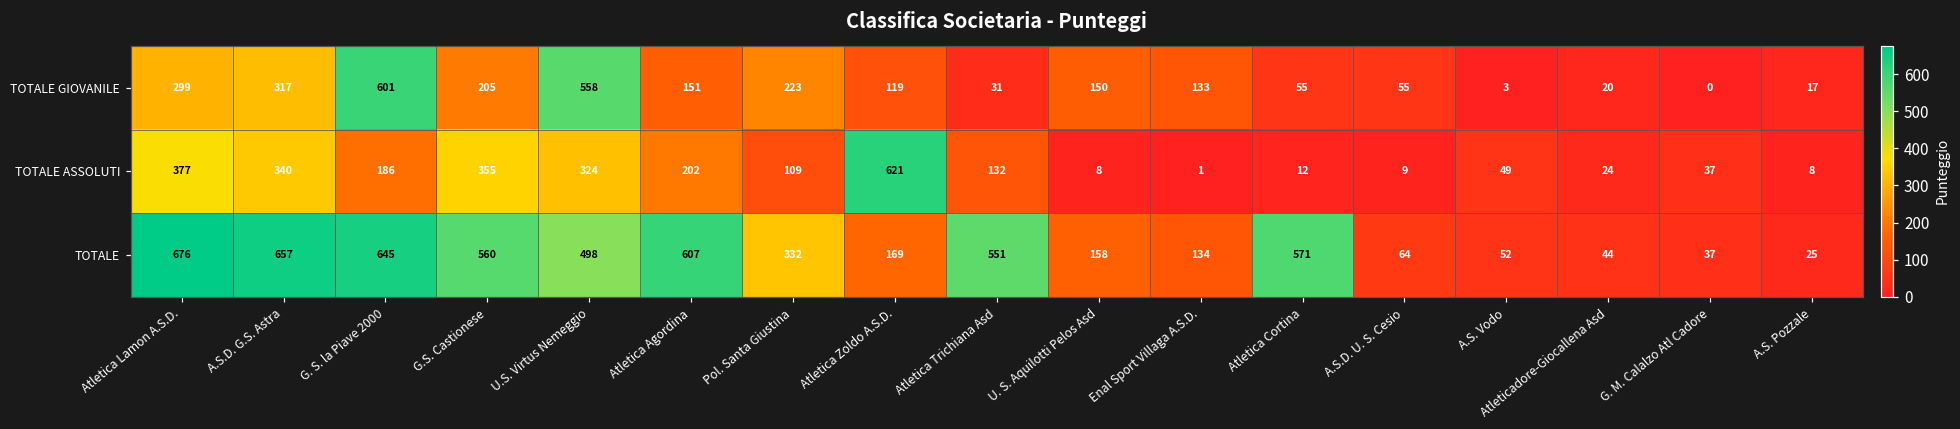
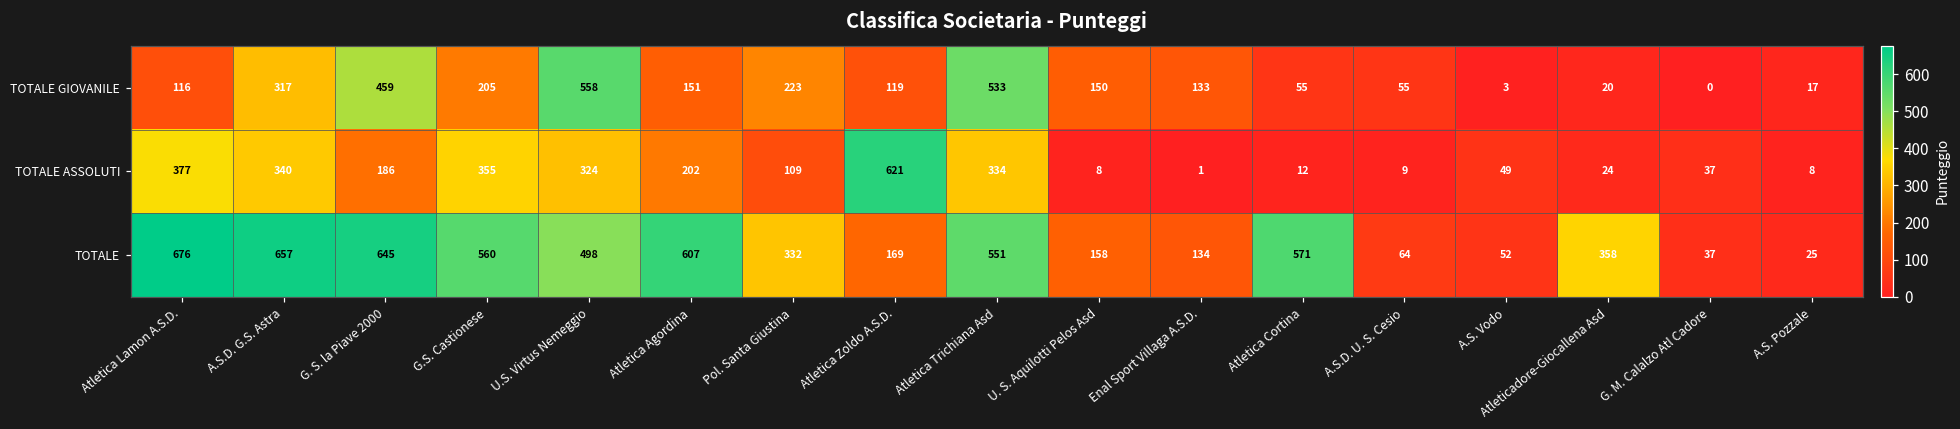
  {
    "TOTALE GIOVANILE": {
-     "Atletica Lamon A.S.D.": 299,
+     "Atletica Lamon A.S.D.": 116,
      "A.S.D. G.S. Astra": 317,
-     "G. S. la Piave 2000": 601,
+     "G. S. la Piave 2000": 459,
      "G.S. Castionese": 205,
      "U.S. Virtus Nemeggio": 558,
      "Atletica Agordina": 151,
      "Pol. Santa Giustina": 223,
      "Atletica Zoldo A.S.D.": 119,
-     "Atletica Trichiana Asd": 31,
+     "Atletica Trichiana Asd": 533,
      "U. S. Aquilotti Pelos Asd": 150,
      "Enal Sport Villaga A.S.D.": 133,
      "Atletica Cortina": 55,
      "A.S.D. U. S. Cesio": 55,
      "A.S. Vodo": 3,
      "Atleticadore-Giocallena Asd": 20,
      "G. M. Calalzo Atl Cadore": 0,
      "A.S. Pozzale": 17
    },
    "TOTALE ASSOLUTI": {
      "Atletica Lamon A.S.D.": 377,
      "A.S.D. G.S. Astra": 340,
      "G. S. la Piave 2000": 186,
      "G.S. Castionese": 355,
      "U.S. Virtus Nemeggio": 324,
      "Atletica Agordina": 202,
      "Pol. Santa Giustina": 109,
      "Atletica Zoldo A.S.D.": 621,
-     "Atletica Trichiana Asd": 132,
+     "Atletica Trichiana Asd": 334,
      "U. S. Aquilotti Pelos Asd": 8,
      "Enal Sport Villaga A.S.D.": 1,
      "Atletica Cortina": 12,
      "A.S.D. U. S. Cesio": 9,
      "A.S. Vodo": 49,
      "Atleticadore-Giocallena Asd": 24,
      "G. M. Calalzo Atl Cadore": 37,
      "A.S. Pozzale": 8
    },
    "TOTALE": {
      "Atletica Lamon A.S.D.": 676,
      "A.S.D. G.S. Astra": 657,
      "G. S. la Piave 2000": 645,
      "G.S. Castionese": 560,
      "U.S. Virtus Nemeggio": 498,
      "Atletica Agordina": 607,
      "Pol. Santa Giustina": 332,
      "Atletica Zoldo A.S.D.": 169,
      "Atletica Trichiana Asd": 551,
      "U. S. Aquilotti Pelos Asd": 158,
      "Enal Sport Villaga A.S.D.": 134,
      "Atletica Cortina": 571,
      "A.S.D. U. S. Cesio": 64,
      "A.S. Vodo": 52,
-     "Atleticadore-Giocallena Asd": 44,
+     "Atleticadore-Giocallena Asd": 358,
      "G. M. Calalzo Atl Cadore": 37,
      "A.S. Pozzale": 25
    }
  }
